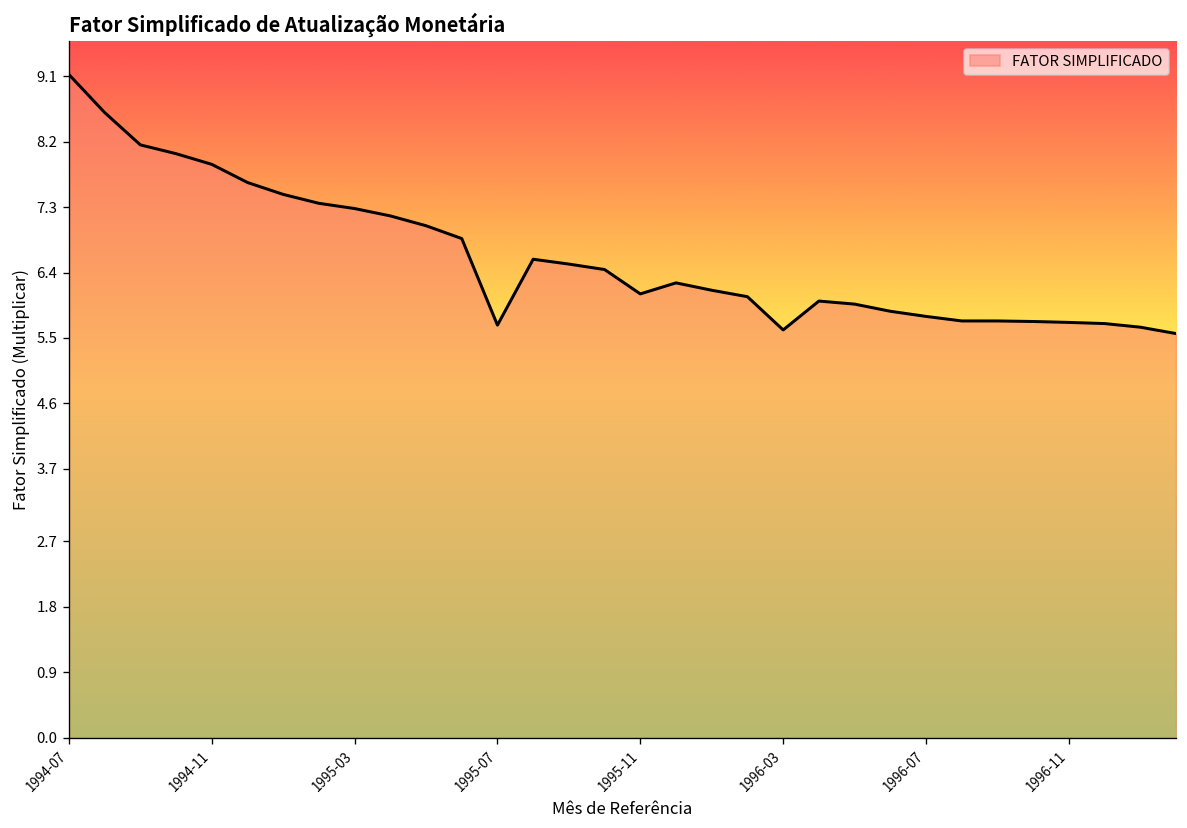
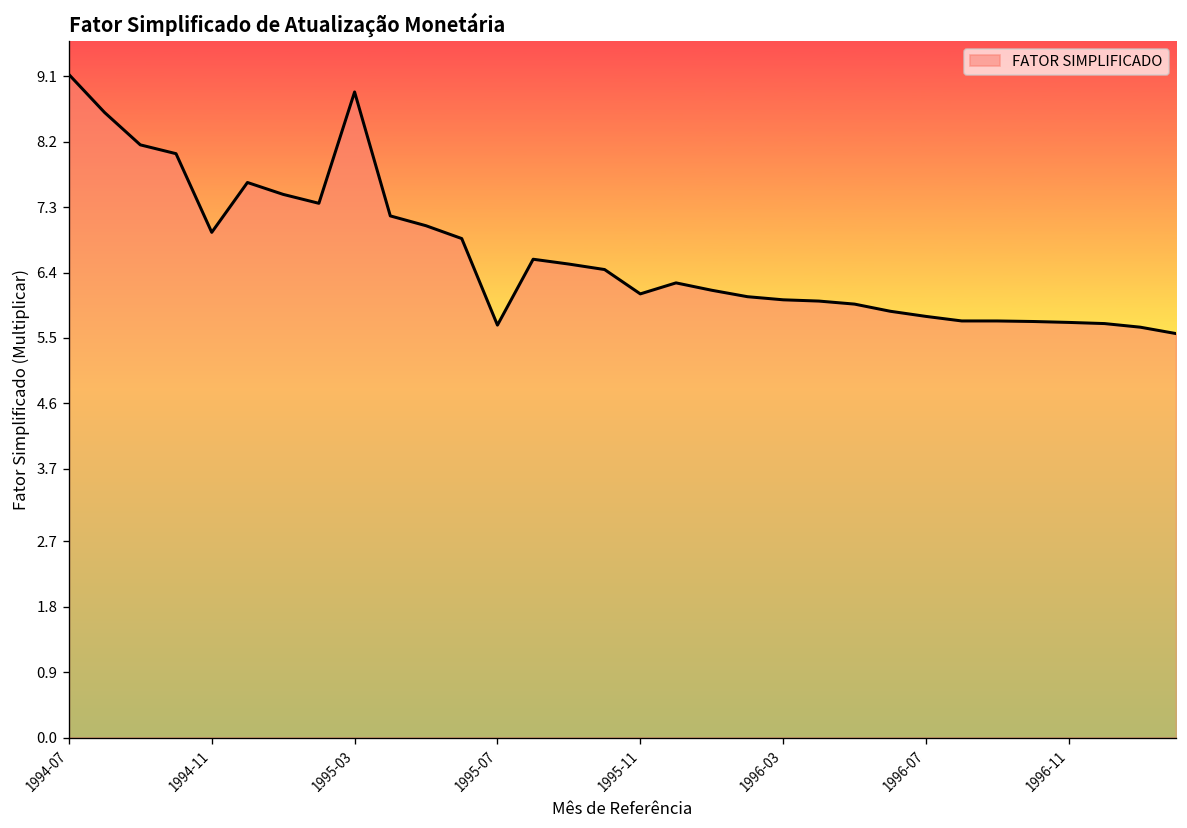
  {
    "1994-07": 9.1,
-   "1994-11": 7.9,
-   "1995-03": 7.3,
+   "1994-11": 7.0,
+   "1995-03": 8.9,
    "1995-07": 5.7,
    "1995-11": 6.1,
-   "1996-03": 5.6,
+   "1996-03": 6.0,
    "1996-07": 5.8,
    "1996-11": 5.7
  }
